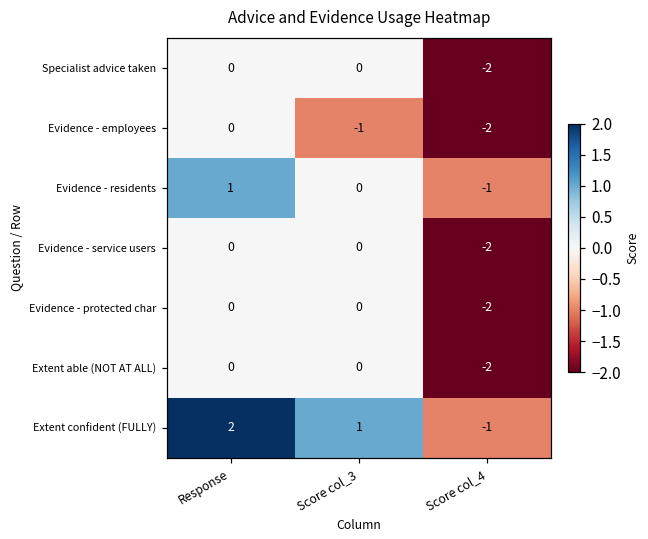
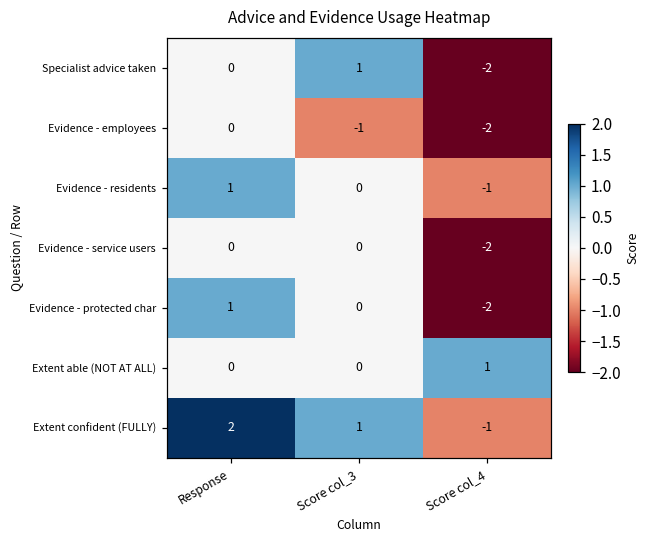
  {
    "Specialist advice taken": {
      "Response": 0,
-     "Score col_3": 0,
+     "Score col_3": 1,
      "Score col_4": -2
    },
    "Evidence - employees": {
      "Response": 0,
      "Score col_3": -1,
      "Score col_4": -2
    },
    "Evidence - residents": {
      "Response": 1,
      "Score col_3": 0,
      "Score col_4": -1
    },
    "Evidence - service users": {
      "Response": 0,
      "Score col_3": 0,
      "Score col_4": -2
    },
    "Evidence - protected char": {
-     "Response": 0,
+     "Response": 1,
      "Score col_3": 0,
      "Score col_4": -2
    },
    "Extent able (NOT AT ALL)": {
      "Response": 0,
      "Score col_3": 0,
-     "Score col_4": -2
+     "Score col_4": 1
    },
    "Extent confident (FULLY)": {
      "Response": 2,
      "Score col_3": 1,
      "Score col_4": -1
    }
  }
